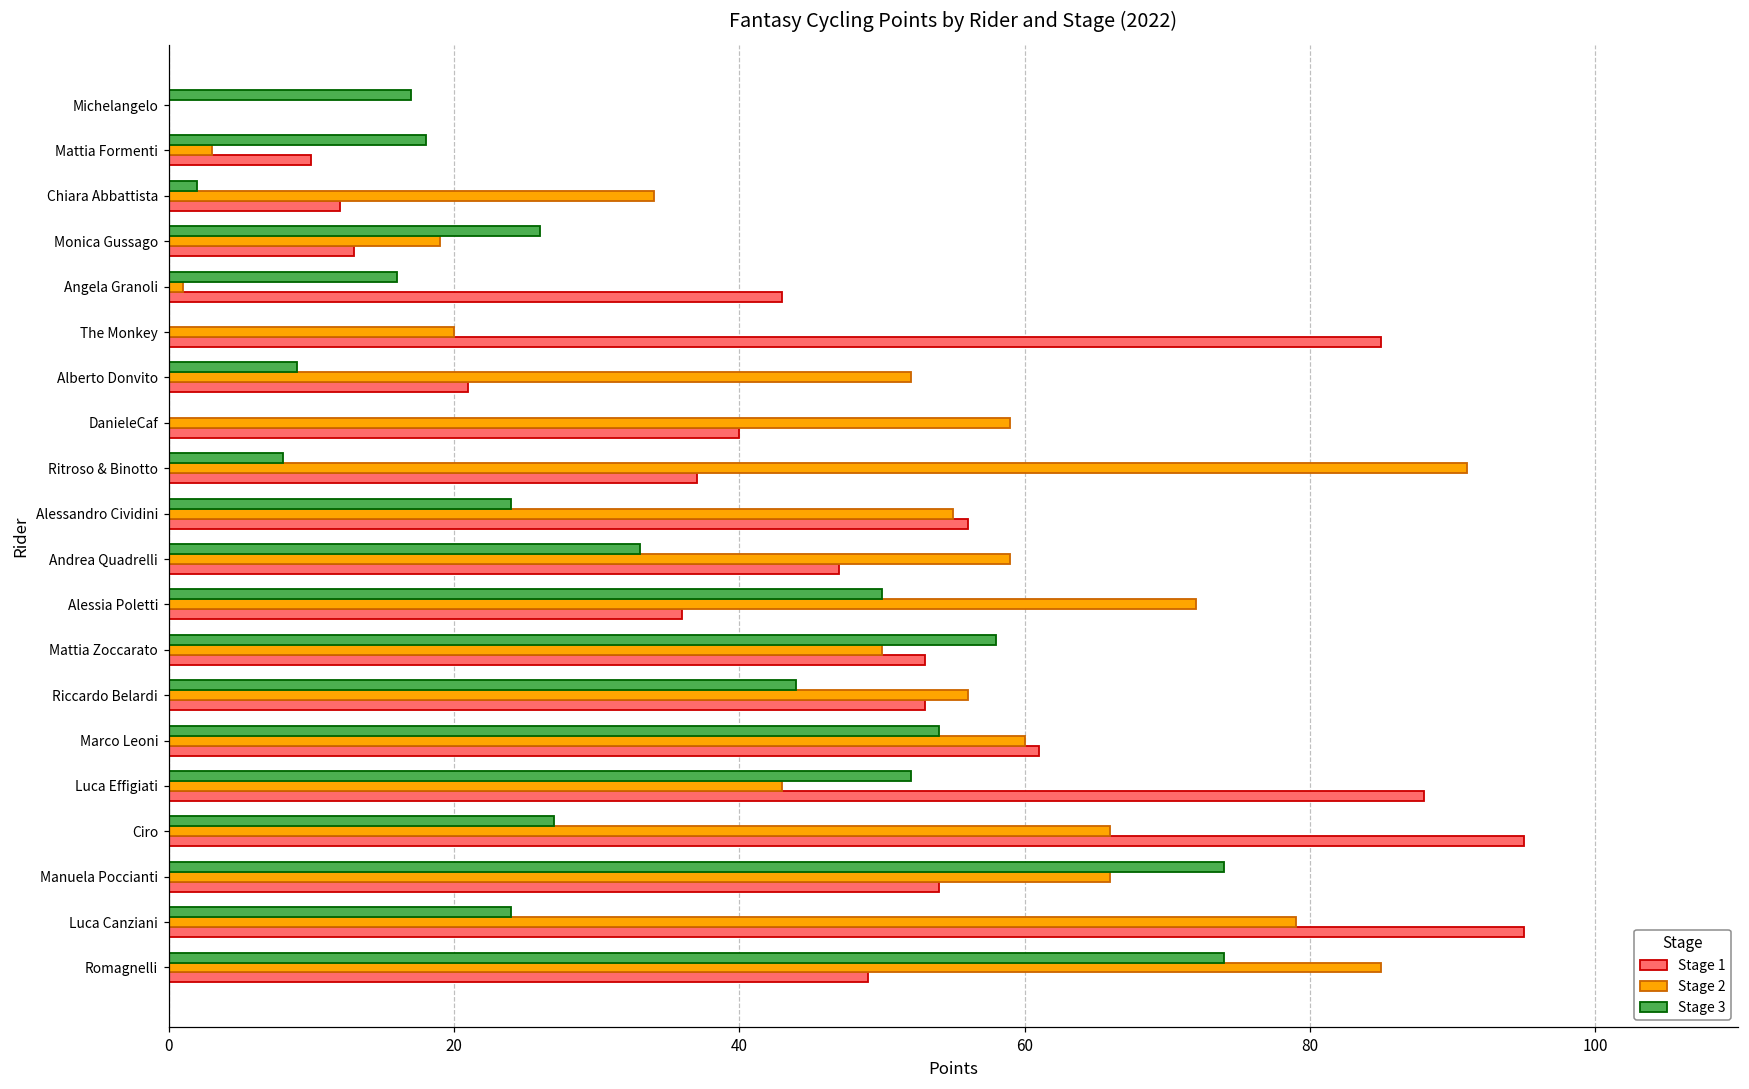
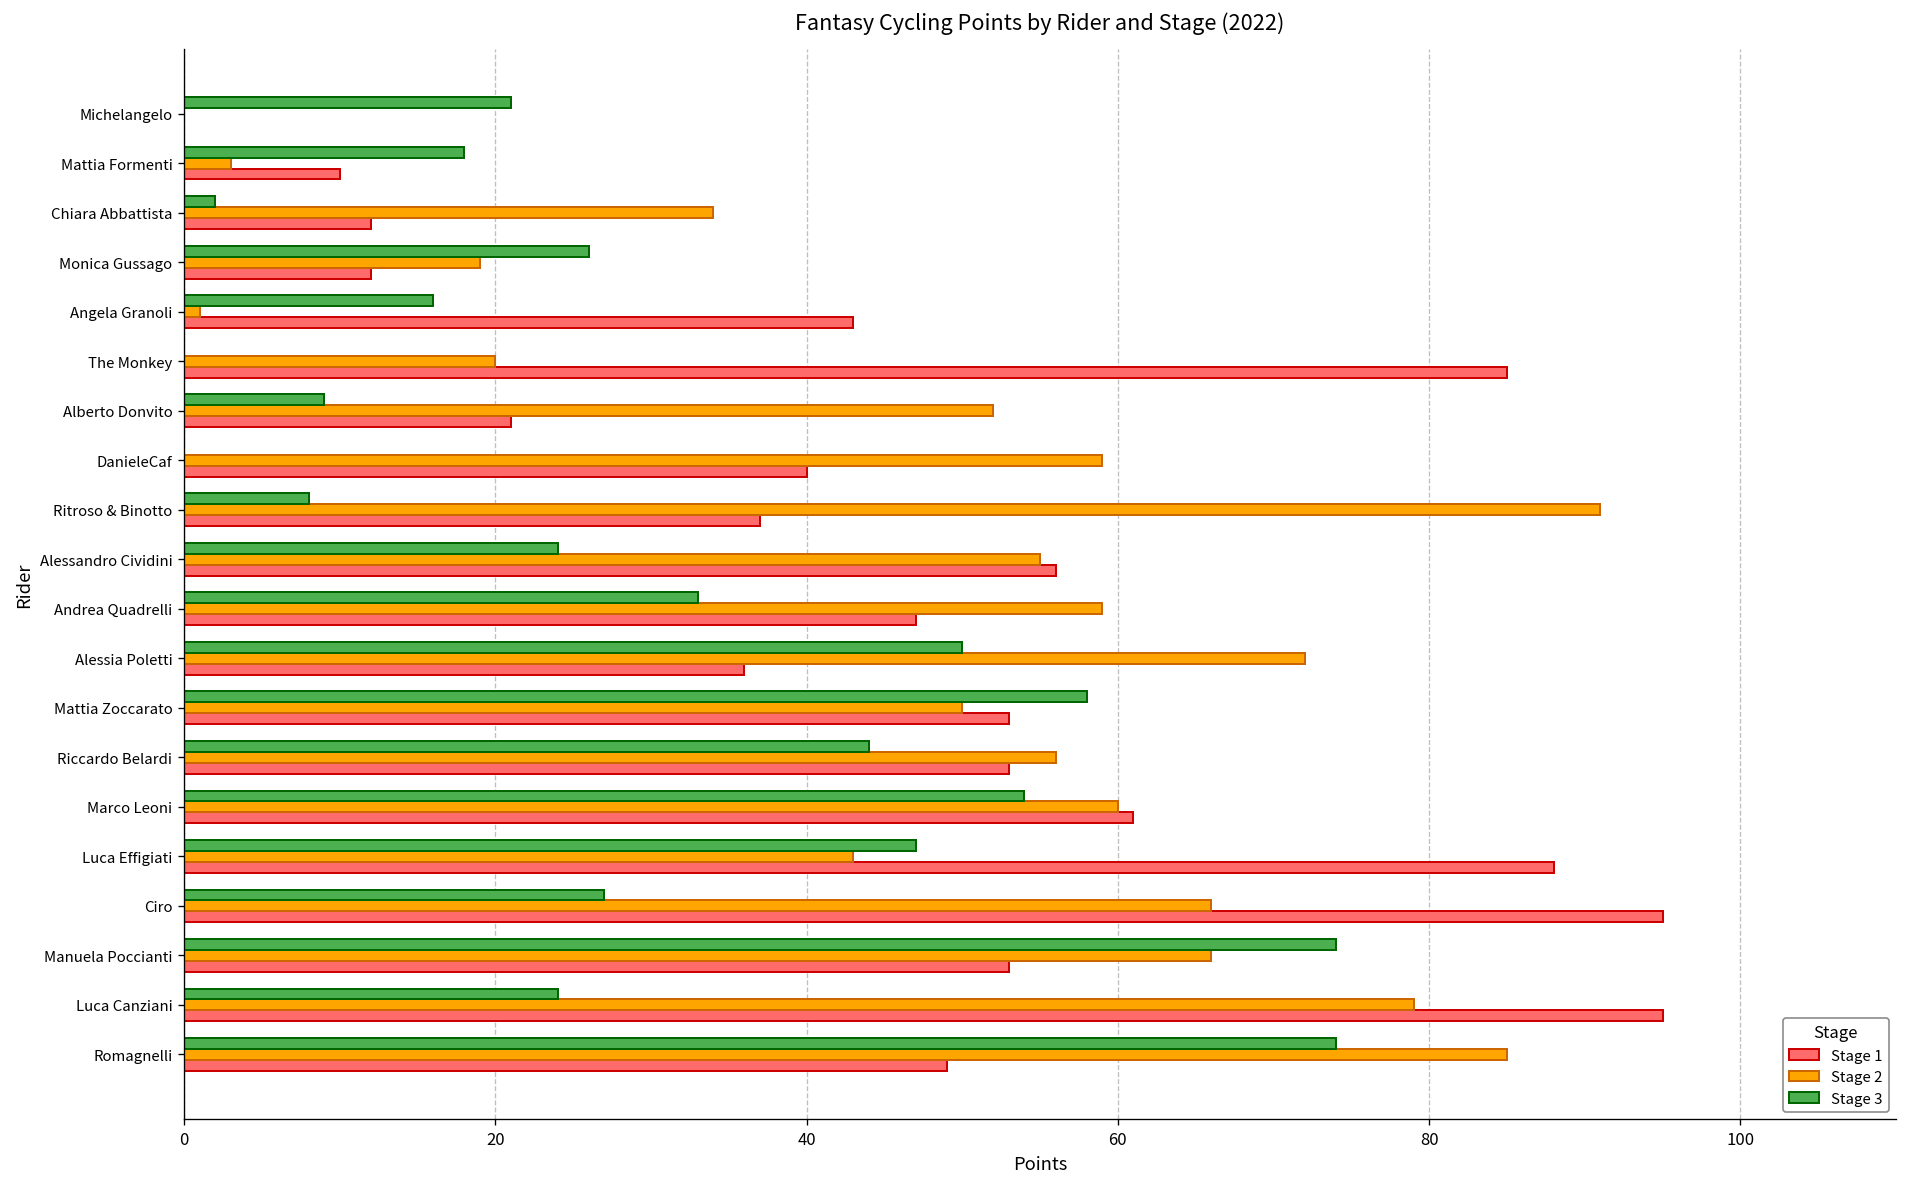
  {
    "Stage 1": {
      "Michelangelo": 0,
      "Mattia Formenti": 10,
      "Chiara Abbattista": 12,
-     "Monica Gussago": 13,
+     "Monica Gussago": 12,
      "Angela Granoli": 43,
      "The Monkey": 85,
      "Alberto Donvito": 21,
      "DanieleCaf": 40,
      "Ritroso & Binotto": 37,
      "Alessandro Cividini": 56,
      "Andrea Quadrelli": 47,
      "Alessia Poletti": 36,
      "Mattia Zoccarato": 53,
      "Riccardo Belardi": 53,
      "Marco Leoni": 61,
      "Luca Effigiati": 88,
      "Ciro": 95,
-     "Manuela Poccianti": 54,
+     "Manuela Poccianti": 53,
      "Luca Canziani": 95,
      "Romagnelli": 49
    },
    "Stage 2": {
      "Michelangelo": 0,
      "Mattia Formenti": 3,
      "Chiara Abbattista": 34,
      "Monica Gussago": 19,
      "Angela Granoli": 1,
      "The Monkey": 20,
      "Alberto Donvito": 52,
      "DanieleCaf": 59,
      "Ritroso & Binotto": 91,
      "Alessandro Cividini": 55,
      "Andrea Quadrelli": 59,
      "Alessia Poletti": 72,
      "Mattia Zoccarato": 50,
      "Riccardo Belardi": 56,
      "Marco Leoni": 60,
      "Luca Effigiati": 43,
      "Ciro": 66,
      "Manuela Poccianti": 66,
      "Luca Canziani": 79,
      "Romagnelli": 85
    },
    "Stage 3": {
-     "Michelangelo": 17,
+     "Michelangelo": 21,
      "Mattia Formenti": 18,
      "Chiara Abbattista": 2,
      "Monica Gussago": 26,
      "Angela Granoli": 16,
      "The Monkey": 0,
      "Alberto Donvito": 9,
      "DanieleCaf": 0,
      "Ritroso & Binotto": 8,
      "Alessandro Cividini": 24,
      "Andrea Quadrelli": 33,
      "Alessia Poletti": 50,
      "Mattia Zoccarato": 58,
      "Riccardo Belardi": 44,
      "Marco Leoni": 54,
-     "Luca Effigiati": 52,
+     "Luca Effigiati": 47,
      "Ciro": 27,
      "Manuela Poccianti": 74,
      "Luca Canziani": 24,
      "Romagnelli": 74
    }
  }
